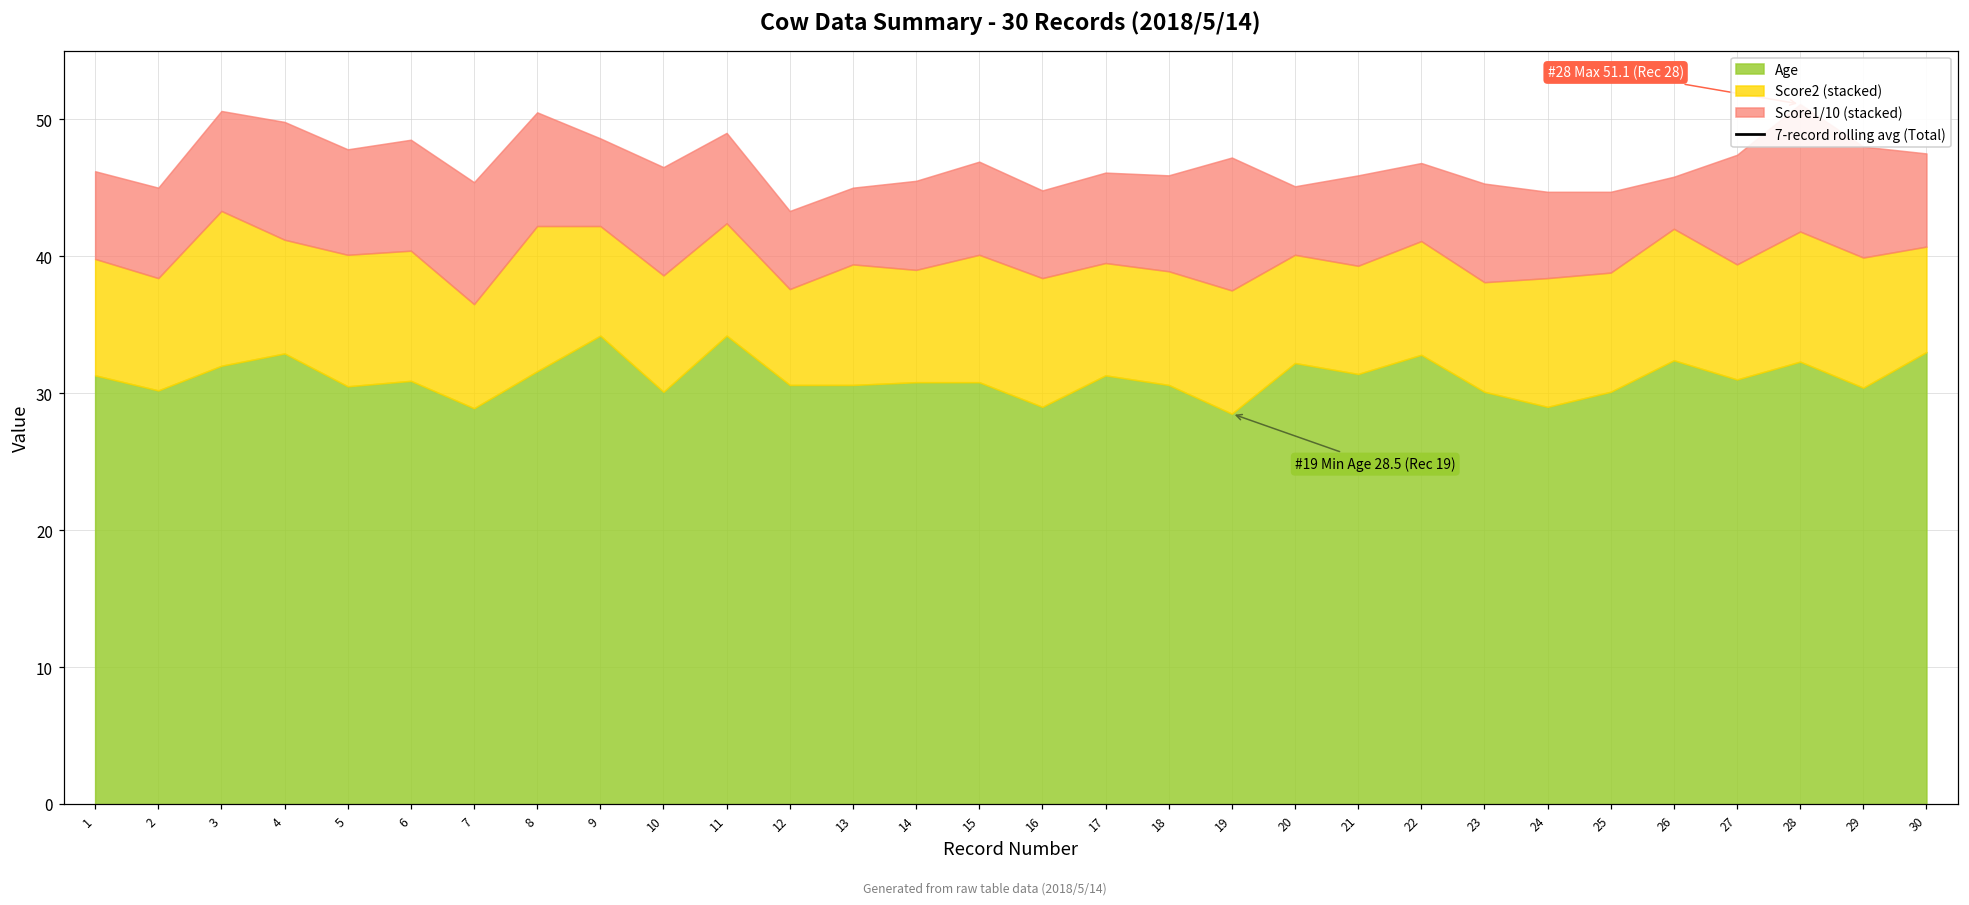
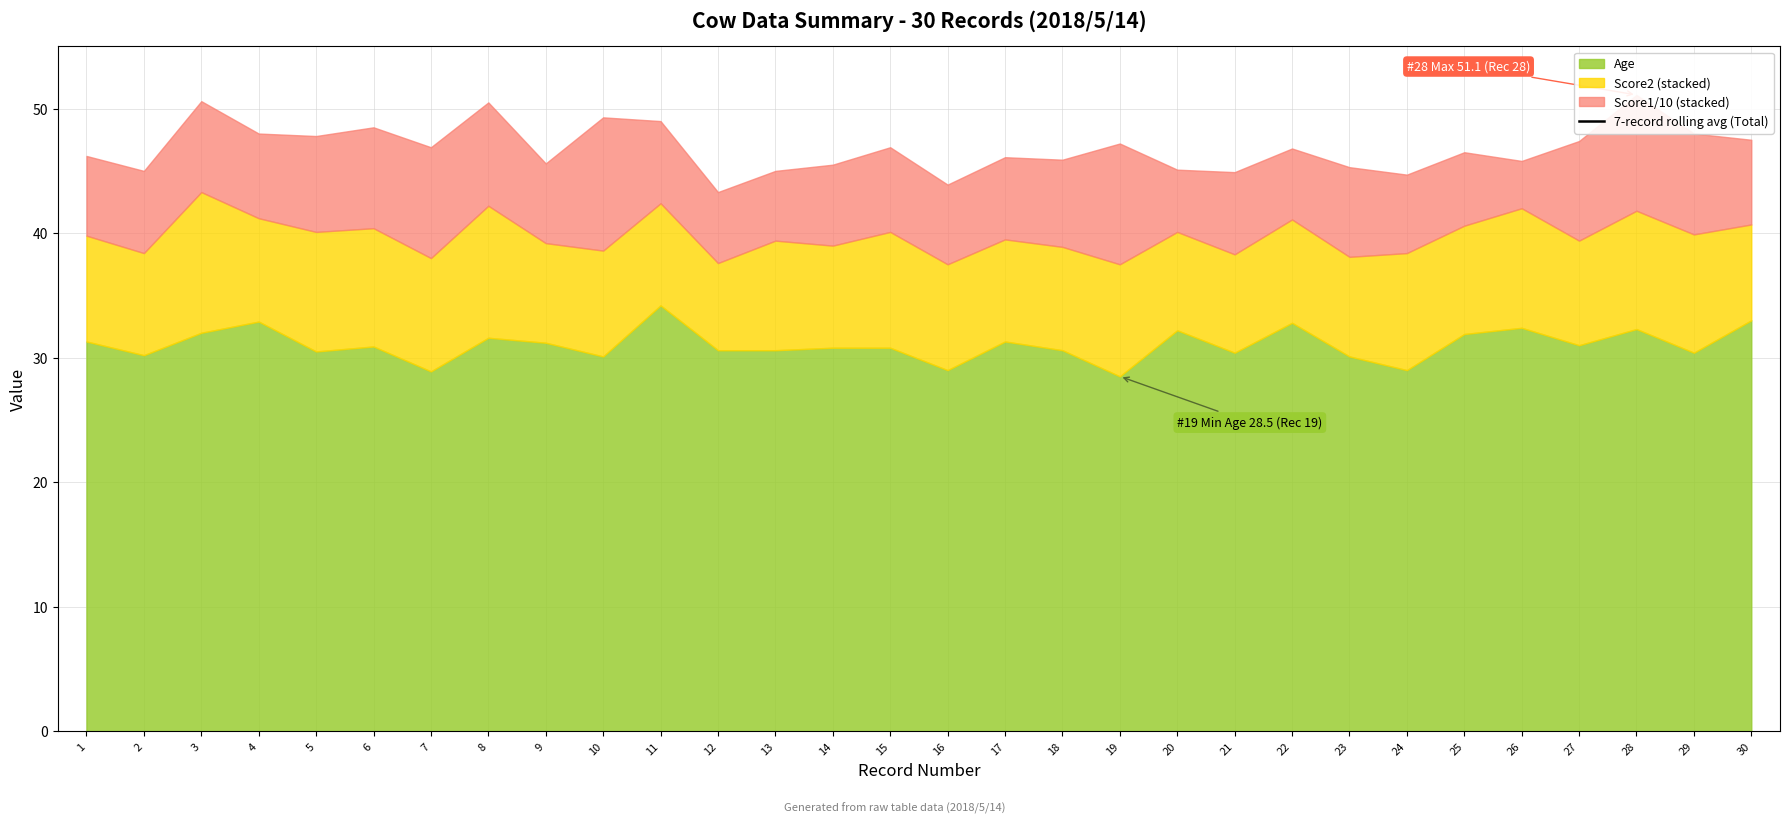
  {
    "Age": {
      "1": 31.3,
      "2": 30.2,
      "3": 32.0,
      "4": 32.9,
      "5": 30.5,
      "6": 30.9,
      "7": 28.9,
      "8": 31.6,
-     "9": 34.2,
+     "9": 31.2,
      "10": 30.1,
      "11": 34.2,
      "12": 30.6,
      "13": 30.6,
      "14": 30.8,
      "15": 30.8,
      "16": 29.0,
      "17": 31.3,
      "18": 30.6,
      "20": 32.2,
-     "21": 31.4,
+     "21": 30.4,
      "22": 32.8,
      "23": 30.1,
      "24": 29.0,
-     "25": 30.1,
+     "25": 31.9,
      "26": 32.4,
      "27": 31.0,
      "28": 32.3,
      "29": 30.4,
      "30": 33.0
    },
    "Score2 (stacked)": {
      "1": 8.5,
      "2": 8.2,
      "3": 11.3,
      "4": 8.3,
      "5": 9.6,
      "6": 9.5,
-     "7": 7.6,
+     "7": 9.1,
      "8": 10.6,
      "9": 8.0,
      "10": 8.5,
      "11": 8.2,
      "12": 7.0,
      "13": 8.8,
      "14": 8.2,
      "15": 9.3,
-     "16": 9.4,
+     "16": 8.5,
      "17": 8.2,
      "18": 8.3,
      "19": 9.0,
      "20": 7.9,
      "21": 7.9,
      "22": 8.3,
      "23": 8.0,
      "24": 9.4,
      "25": 8.7,
      "26": 9.6,
      "27": 8.4,
      "28": 9.5,
      "29": 9.5,
      "30": 7.7
    },
    "Score1/10 (stacked)": {
      "1": 6.4,
      "2": 6.6,
      "3": 7.3,
-     "4": 8.6,
+     "4": 6.8,
      "5": 7.7,
      "6": 8.1,
      "7": 8.9,
      "8": 8.3,
      "9": 6.4,
-     "10": 7.9,
+     "10": 10.7,
      "11": 6.6,
      "12": 5.7,
      "13": 5.6,
      "14": 6.5,
      "15": 6.8,
      "16": 6.4,
      "17": 6.6,
      "18": 7.0,
      "19": 9.7,
      "20": 5.0,
      "21": 6.6,
      "22": 5.7,
      "23": 7.2,
      "24": 6.3,
      "25": 5.9,
      "26": 3.8,
      "27": 8.0,
      "30": 6.8
    }
  }
